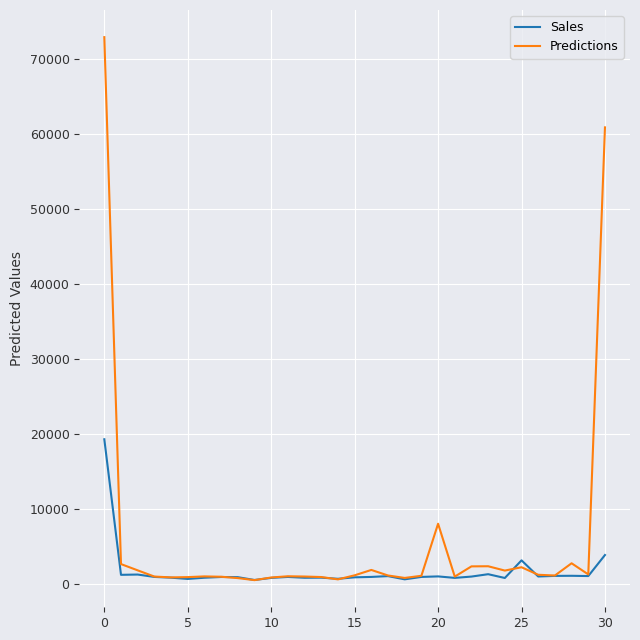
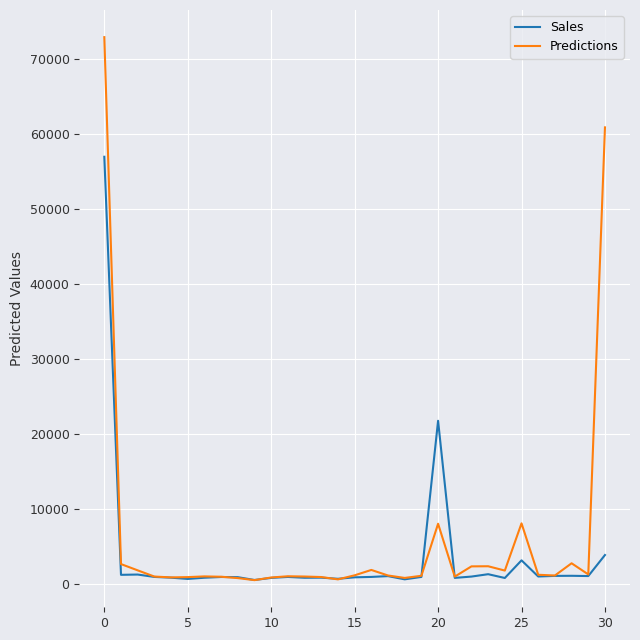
  {
    "Sales": {
-     "0": 19000,
-     "20": 1000,
+     "0": 57000,
+     "20": 22000,
      "25": 3000,
      "30": 4000
    },
    "Predictions": {
      "0": 73000,
      "20": 8000,
-     "25": 2000,
+     "25": 8000,
      "30": 61000
    }
  }
